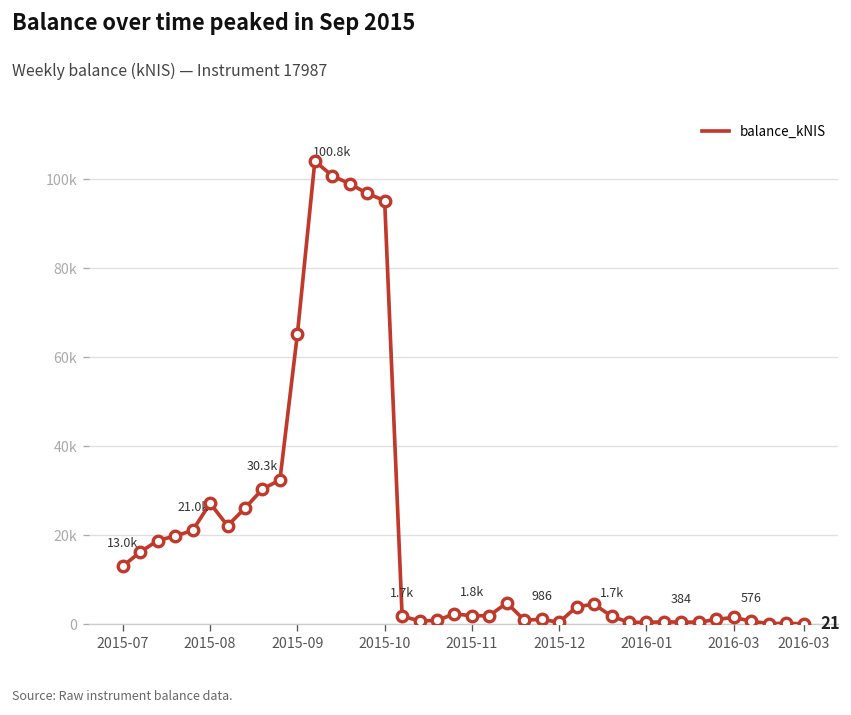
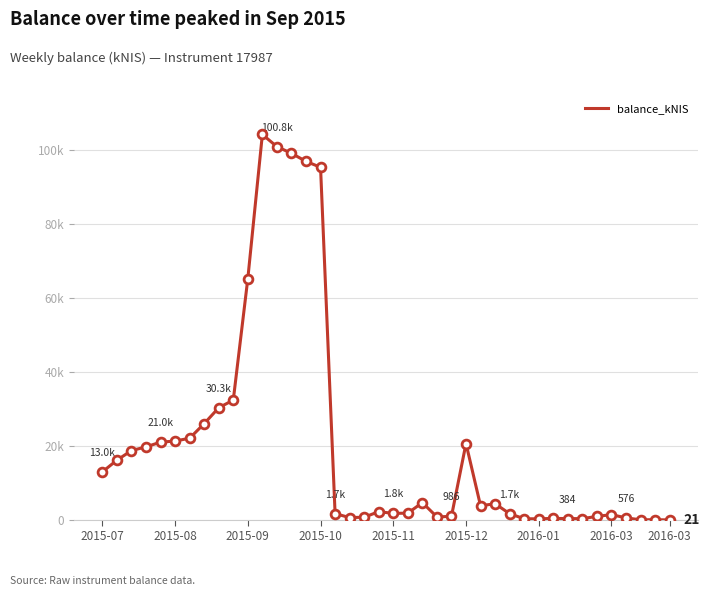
  {
-   "2015-08": 27000,
+   "2015-08": 21000,
    "2015-09": 65000,
    "2015-10": 95000,
-   "2015-12": 0,
+   "2015-12": 21000,
    "2016-01": 0
  }
